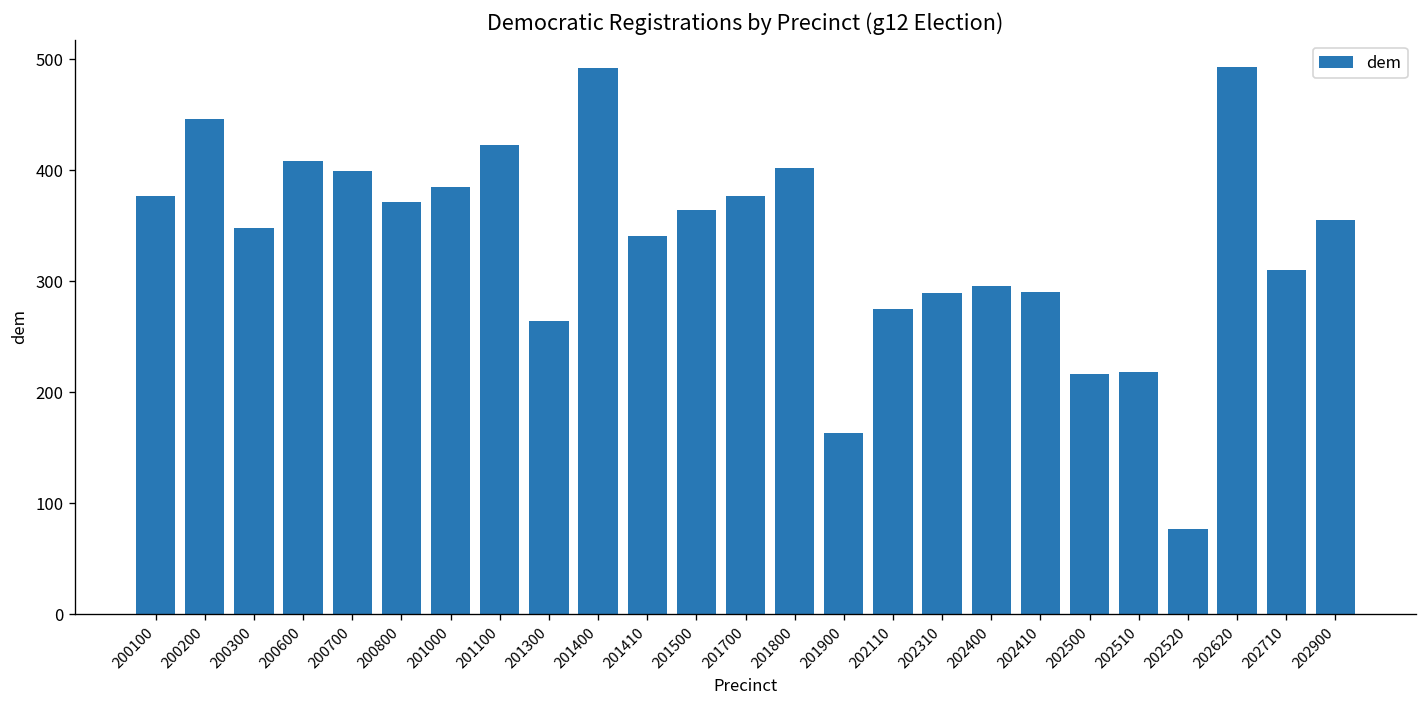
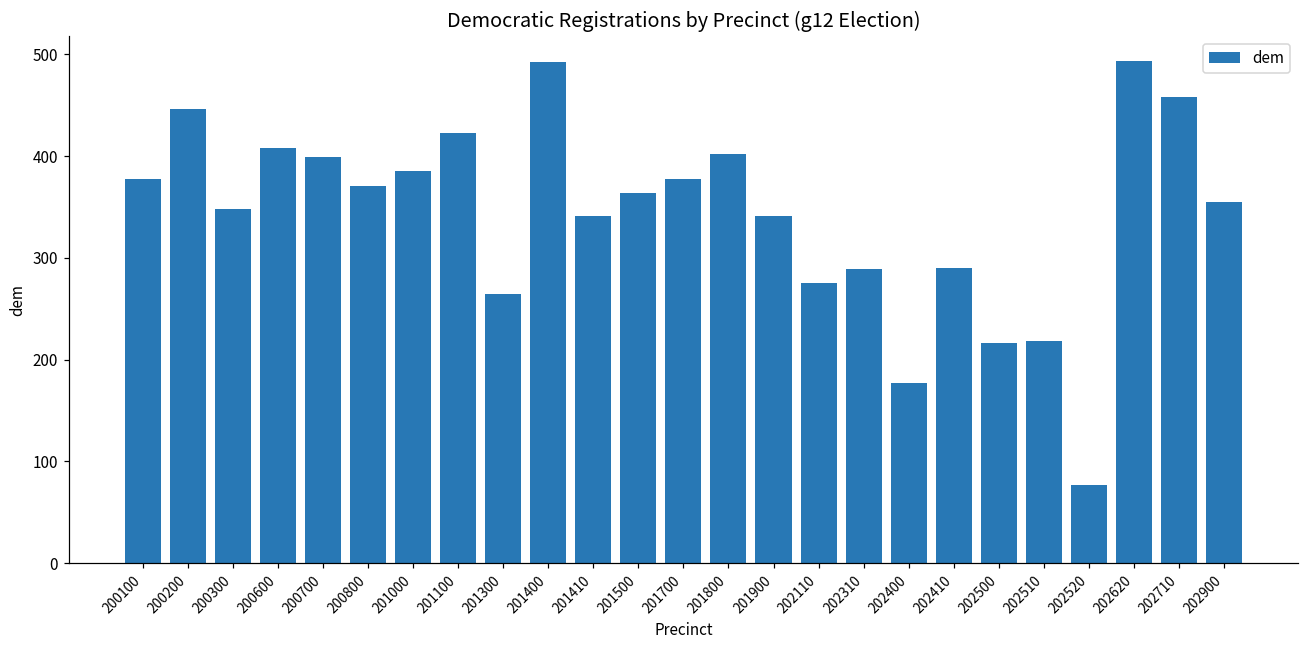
  {
    "200100": 380,
    "200200": 450,
    "200300": 350,
    "200600": 410,
    "200700": 400,
    "200800": 370,
    "201000": 390,
    "201100": 420,
    "201300": 260,
    "201400": 490,
    "201410": 340,
    "201500": 360,
    "201700": 380,
    "201800": 400,
-   "201900": 160,
+   "201900": 340,
    "202110": 280,
    "202310": 290,
-   "202400": 300,
+   "202400": 180,
    "202410": 290,
    "202500": 220,
    "202510": 220,
    "202520": 80,
    "202620": 490,
-   "202710": 310,
+   "202710": 460,
    "202900": 360
  }
